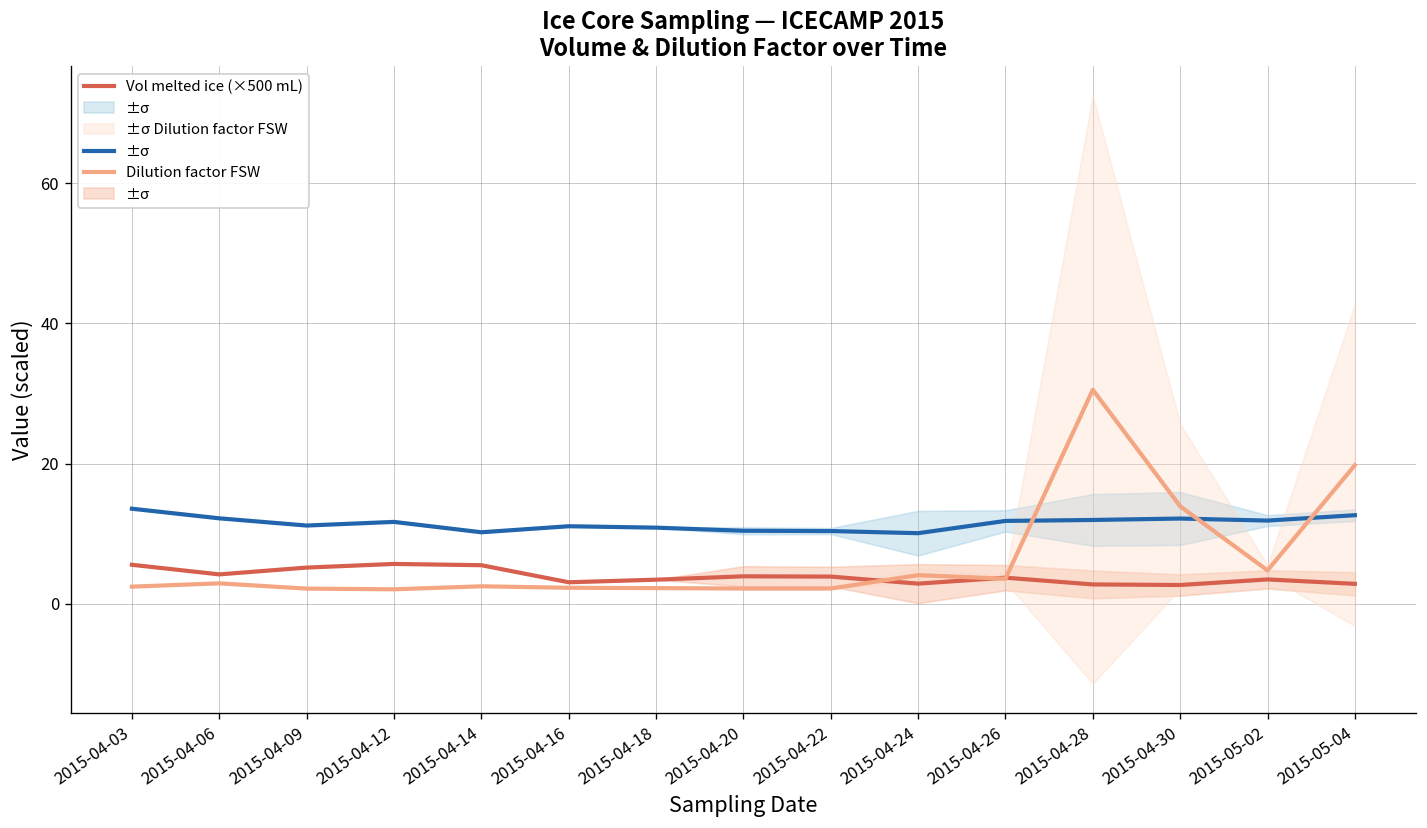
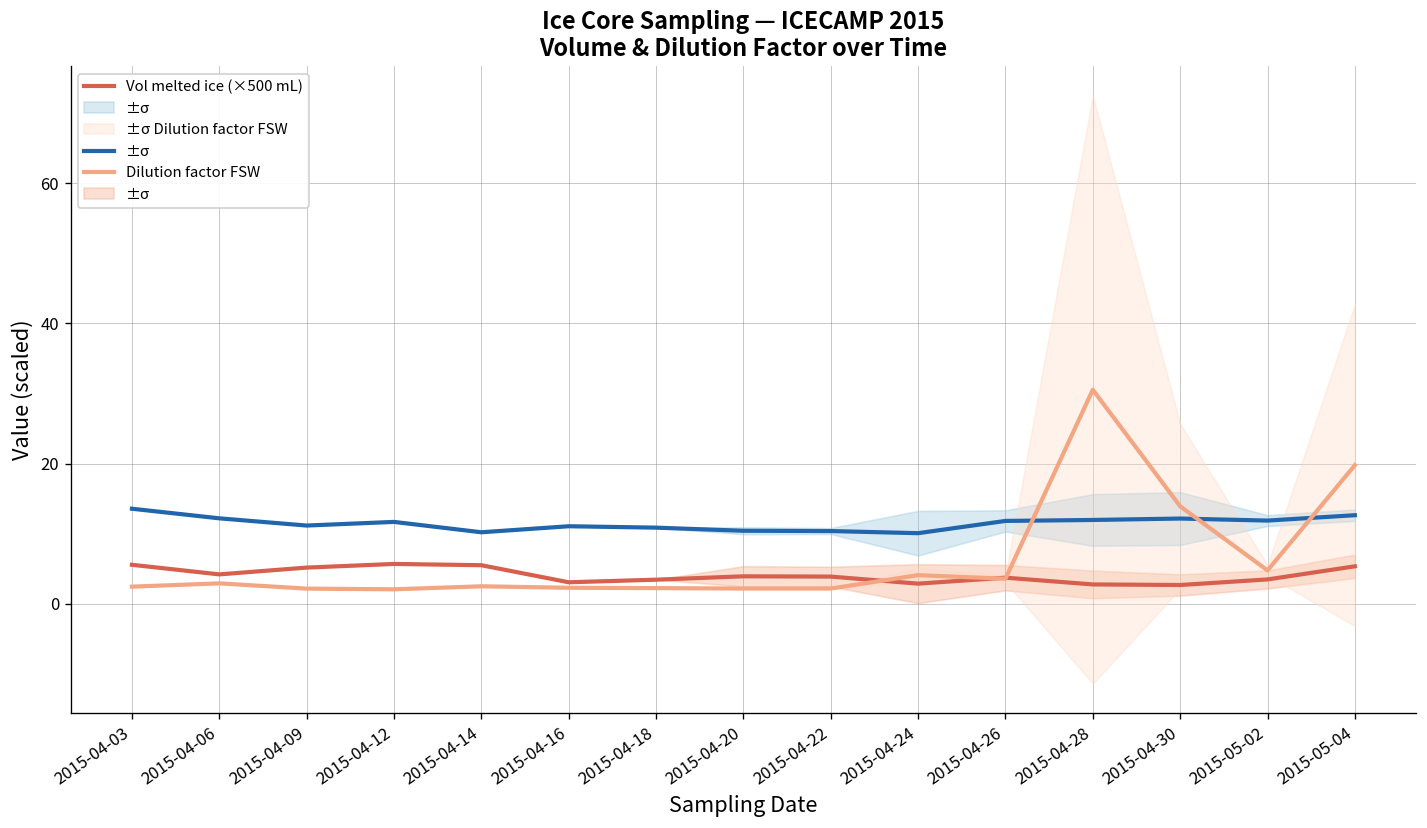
  {
    "Vol melted ice (×500 mL)": {
      "2015-04-20": 4,
      "2015-04-22": 4,
      "2015-04-24": 3,
      "2015-04-28": 3,
      "2015-04-30": 3,
      "2015-05-02": 3,
-     "2015-05-04": 3
+     "2015-05-04": 5
    }
  }
